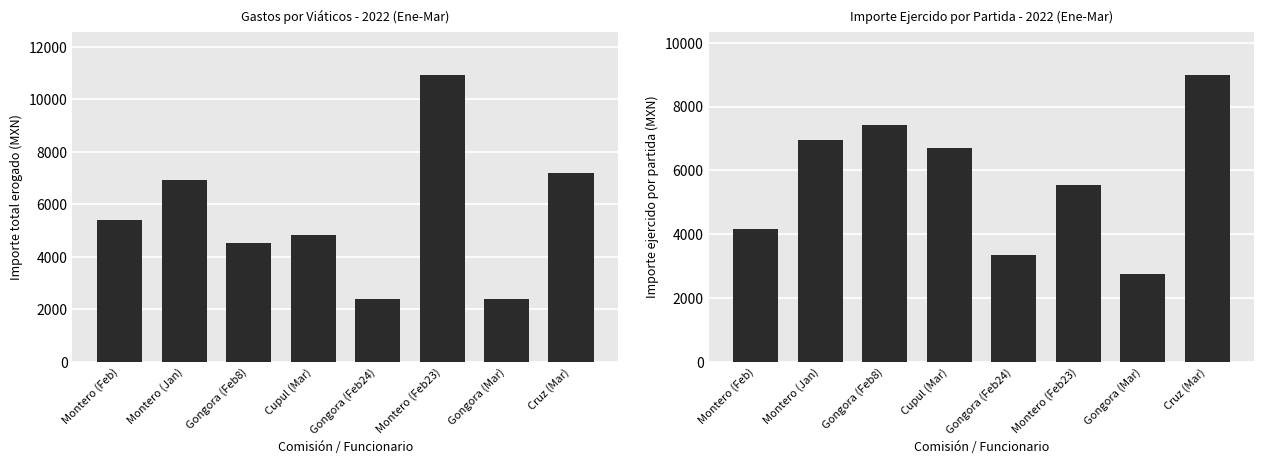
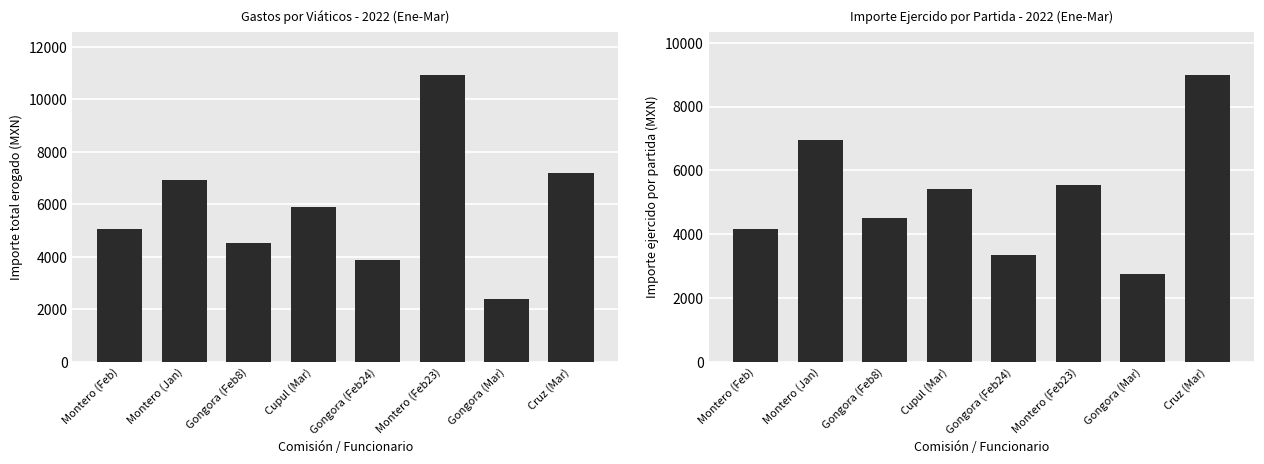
  {
    "Gastos por Viáticos - 2022 (Ene-Mar)": {
-     "Montero (Feb)": 5400,
+     "Montero (Feb)": 5100,
      "Montero (Jan)": 6900,
      "Gongora (Feb8)": 4500,
-     "Cupul (Mar)": 4800,
-     "Gongora (Feb24)": 2400,
+     "Cupul (Mar)": 5900,
+     "Gongora (Feb24)": 3900,
      "Montero (Feb23)": 10900,
      "Gongora (Mar)": 2400,
      "Cruz (Mar)": 7200
    },
    "Importe Ejercido por Partida - 2022 (Ene-Mar)": {
      "Montero (Feb)": 4200,
      "Montero (Jan)": 7000,
-     "Gongora (Feb8)": 7400,
-     "Cupul (Mar)": 6700,
+     "Gongora (Feb8)": 4500,
+     "Cupul (Mar)": 5400,
      "Gongora (Feb24)": 3300,
      "Montero (Feb23)": 5500,
      "Gongora (Mar)": 2800,
      "Cruz (Mar)": 9000
    }
  }
